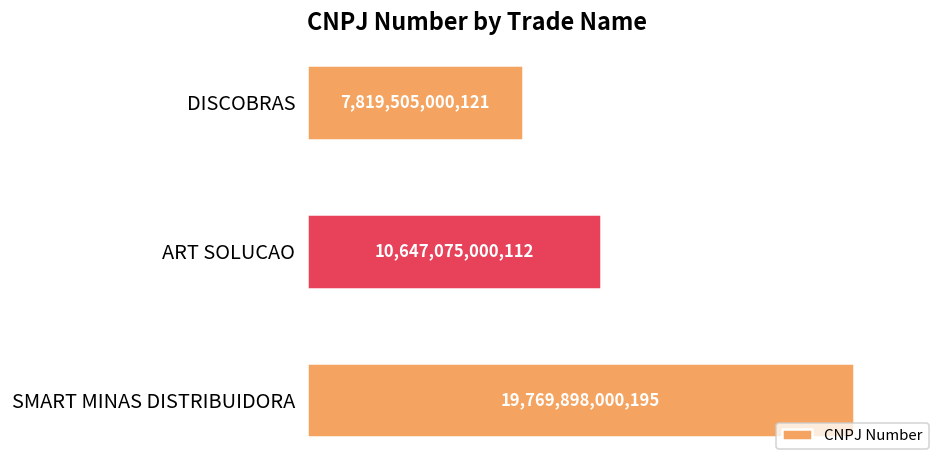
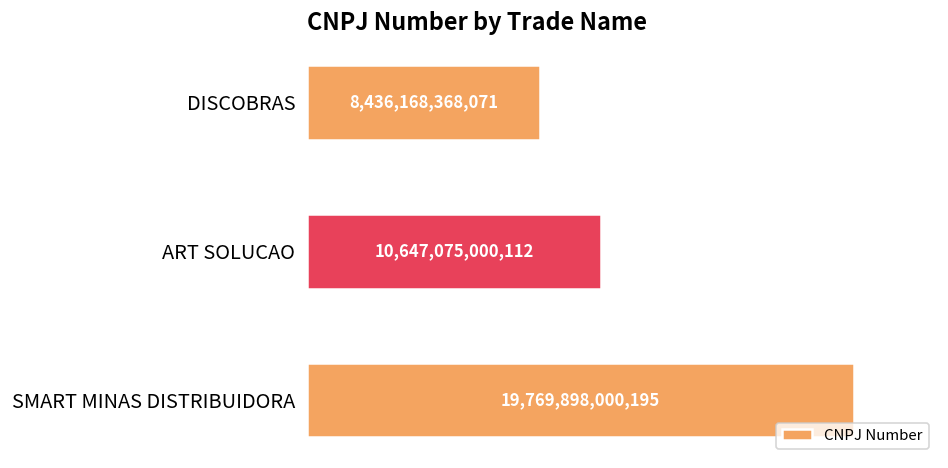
  {
-   "DISCOBRAS": "7,819,505,000,121",
+   "DISCOBRAS": "8,436,168,368,071",
    "ART SOLUCAO": "10,647,075,000,112",
    "SMART MINAS DISTRIBUIDORA": "19,769,898,000,195"
  }
